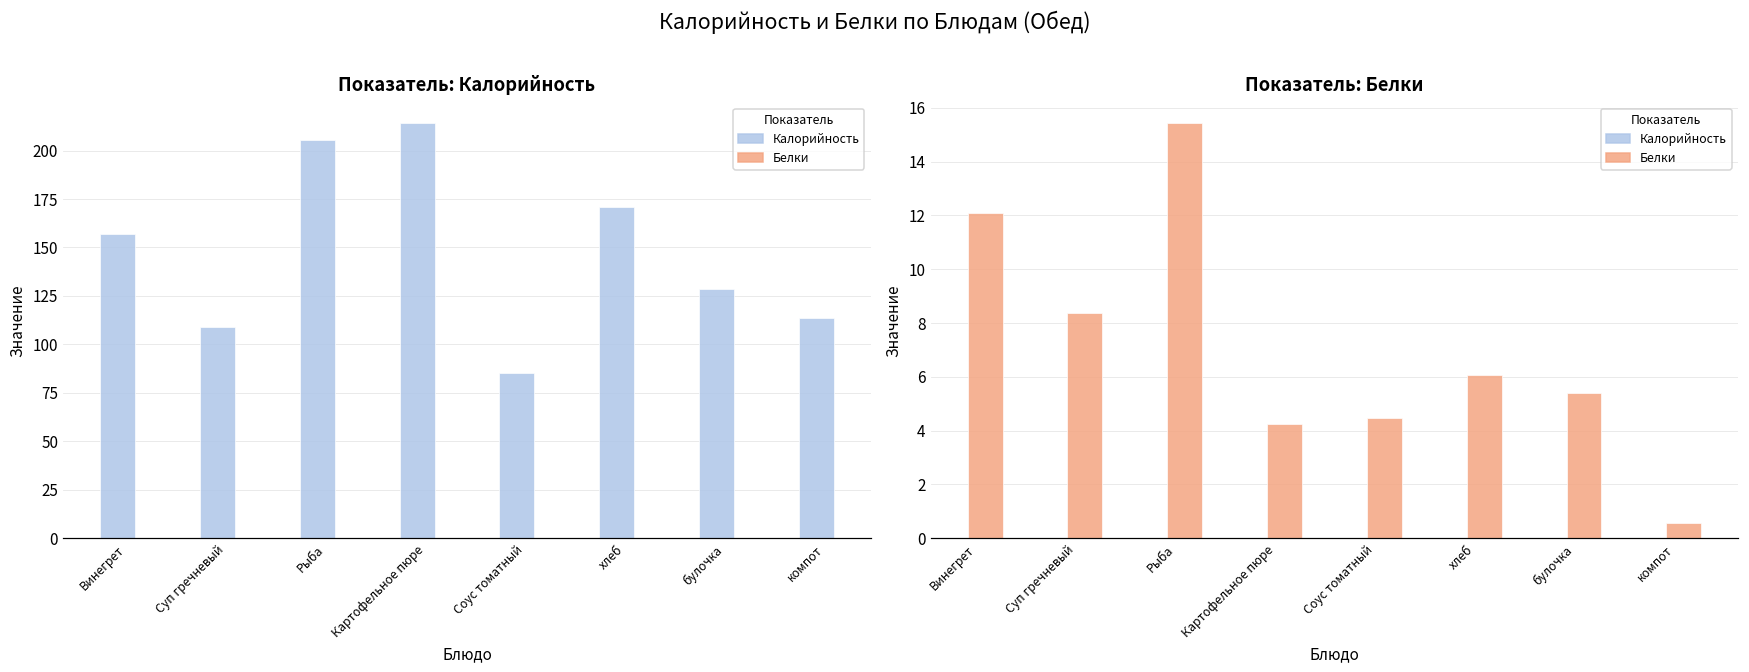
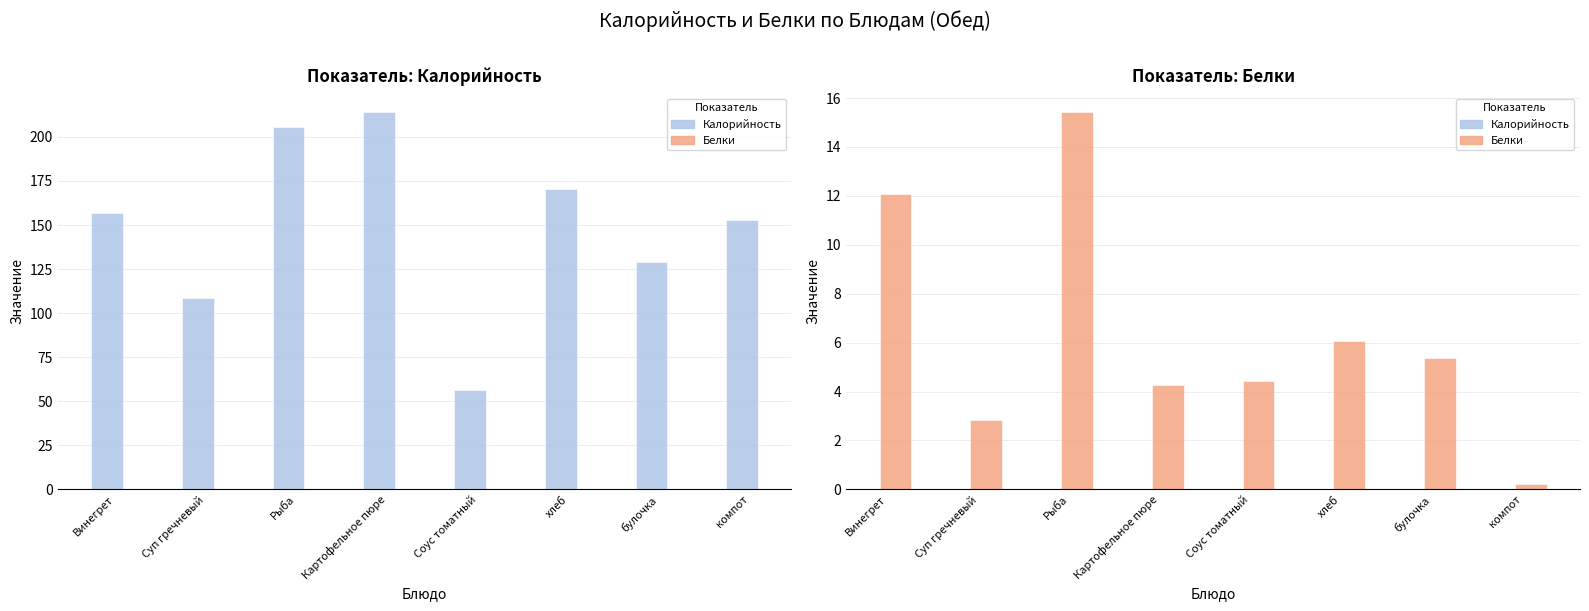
  {
    "Показатель: Калорийность": {
      "Винегрет": 157,
      "Суп гречневый": 109,
      "Рыба": 205,
      "Картофельное пюре": 214,
-     "Соус томатный": 85,
+     "Соус томатный": 56,
      "хлеб": 171,
      "булочка": 129,
-     "компот": 114
+     "компот": 153
    },
    "Показатель: Белки": {
      "Винегрет": 12.1,
-     "Суп гречневый": 8.4,
+     "Суп гречневый": 2.8,
      "Рыба": 15.4,
      "Картофельное пюре": 4.3,
      "Соус томатный": 4.5,
      "хлеб": 6.1,
      "булочка": 5.4,
-     "компот": 0.6
+     "компот": 0.2
    }
  }
